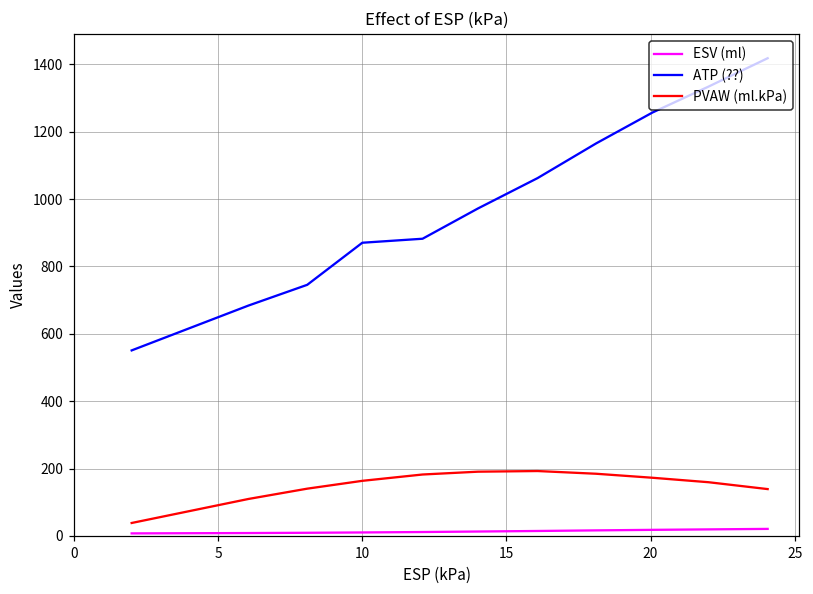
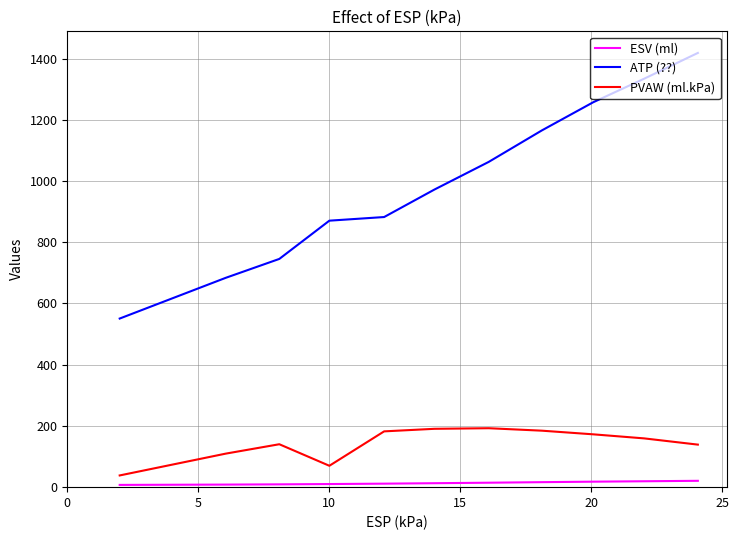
  {
    "ESV (ml)": {
      "10": 10
    },
    "ATP (??)": {
      "10": 870
    },
    "PVAW (ml.kPa)": {
-     "10": 160
+     "10": 70
    }
  }
